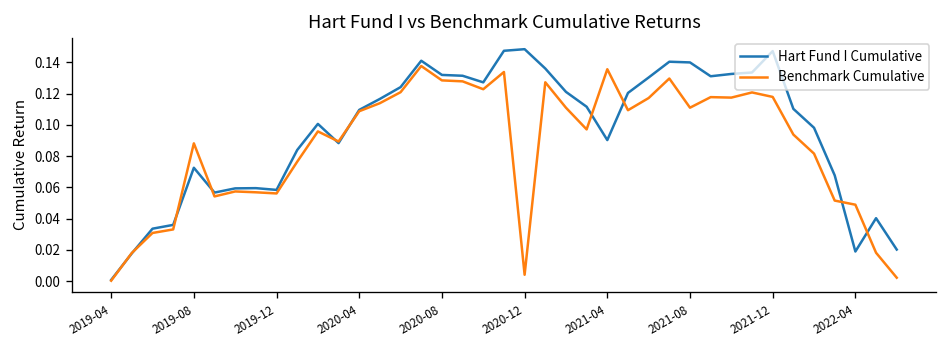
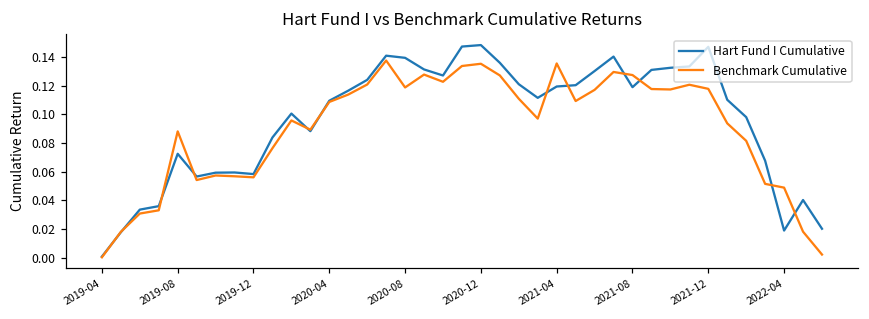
  {
    "Hart Fund I Cumulative": {
      "2019-08": 0.073,
      "2019-12": 0.058,
-     "2020-08": 0.132,
+     "2020-08": 0.140,
      "2020-12": 0.148,
-     "2021-04": 0.090,
-     "2021-08": 0.140,
+     "2021-04": 0.119,
+     "2021-08": 0.119,
      "2022-04": 0.019
    },
    "Benchmark Cumulative": {
      "2019-08": 0.088,
      "2019-12": 0.056,
-     "2020-08": 0.128,
-     "2020-12": 0.004,
+     "2020-08": 0.119,
+     "2020-12": 0.135,
      "2021-04": 0.136,
-     "2021-08": 0.111,
+     "2021-08": 0.127,
      "2021-12": 0.118,
      "2022-04": 0.049
    }
  }
